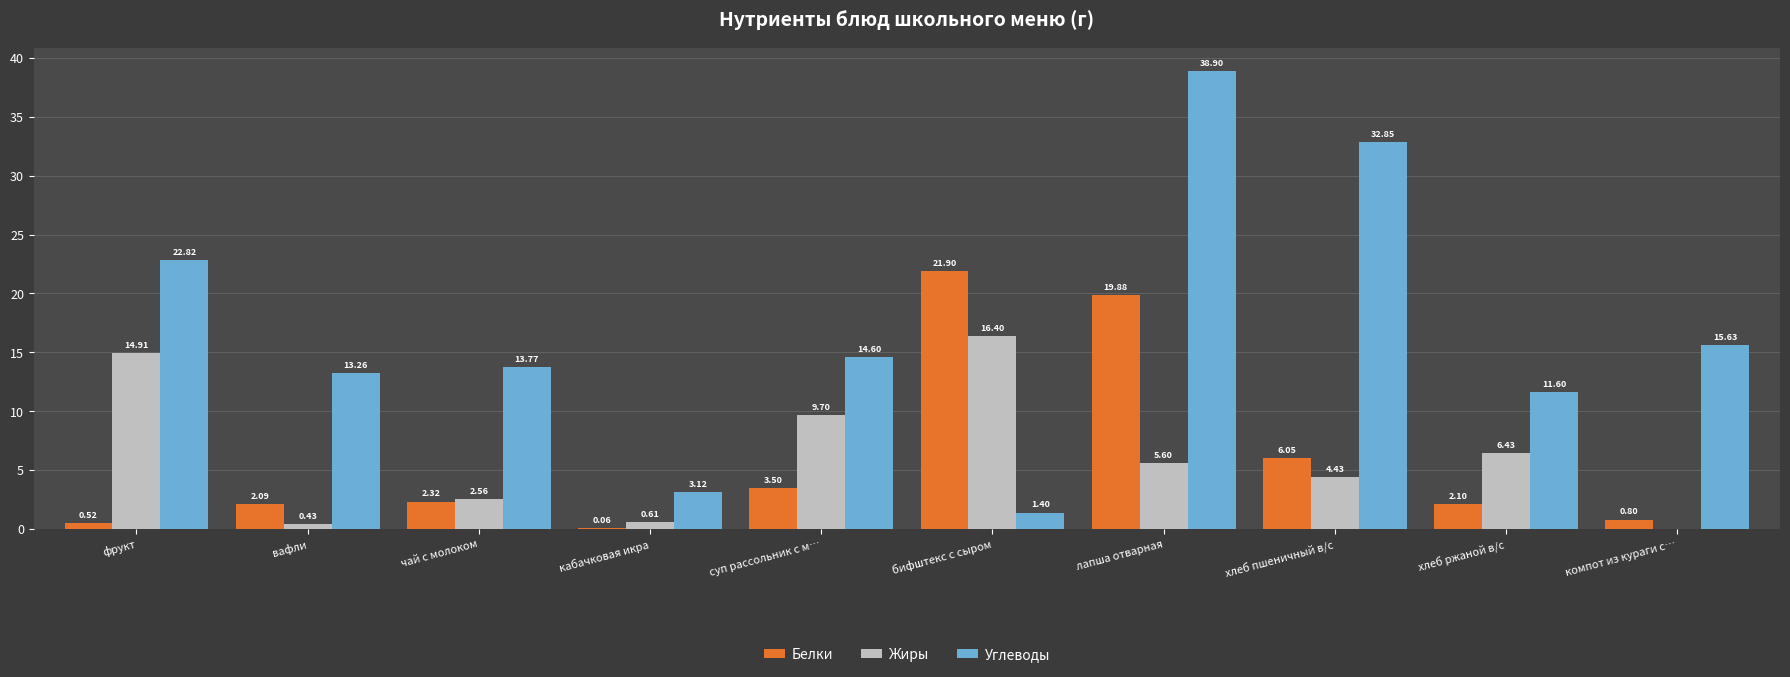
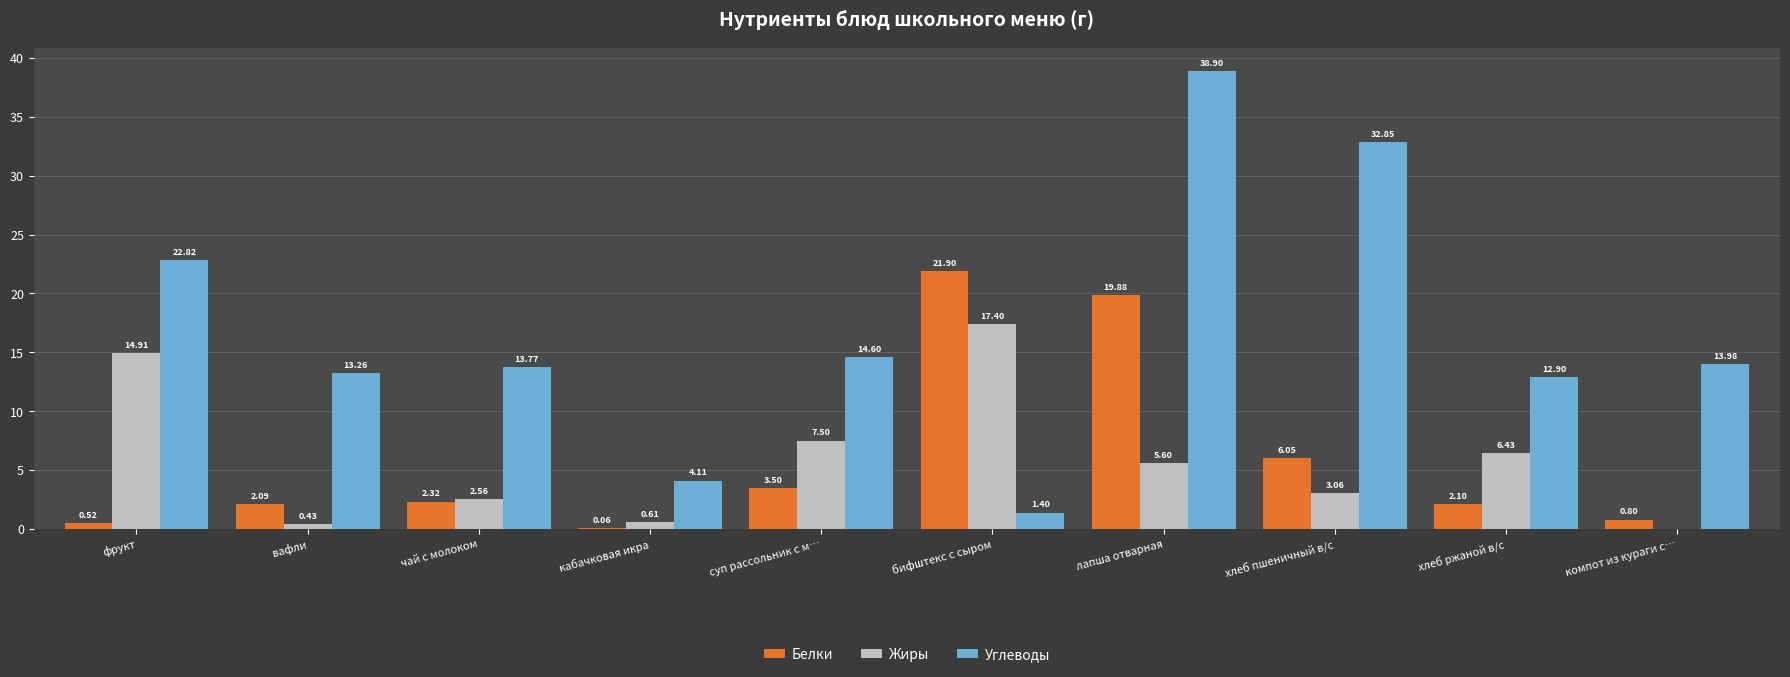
  {
    "Белки": {
      "фрукт": 0.52,
      "вафли": 2.09,
      "чай с молоком": 2.32,
      "кабачковая икра": 0.06,
      "суп рассольник с м…": 3.50,
      "бифштекс с сыром": 21.90,
      "лапша отварная": 19.88,
      "хлеб пшеничный в/с": 6.05,
      "хлеб ржаной в/с": 2.10,
      "компот из кураги с…": 0.80
    },
    "Жиры": {
      "фрукт": 14.91,
      "вафли": 0.43,
      "чай с молоком": 2.56,
      "кабачковая икра": 0.61,
-     "суп рассольник с м…": 9.70,
-     "бифштекс с сыром": 16.40,
+     "суп рассольник с м…": 7.50,
+     "бифштекс с сыром": 17.40,
      "лапша отварная": 5.60,
-     "хлеб пшеничный в/с": 4.43,
+     "хлеб пшеничный в/с": 3.06,
      "хлеб ржаной в/с": 6.43
    },
    "Углеводы": {
      "фрукт": 22.82,
      "вафли": 13.26,
      "чай с молоком": 13.77,
-     "кабачковая икра": 3.12,
+     "кабачковая икра": 4.11,
      "суп рассольник с м…": 14.60,
      "бифштекс с сыром": 1.40,
      "лапша отварная": 38.90,
      "хлеб пшеничный в/с": 32.85,
-     "хлеб ржаной в/с": 11.60,
-     "компот из кураги с…": 15.63
+     "хлеб ржаной в/с": 12.90,
+     "компот из кураги с…": 13.98
    }
  }
